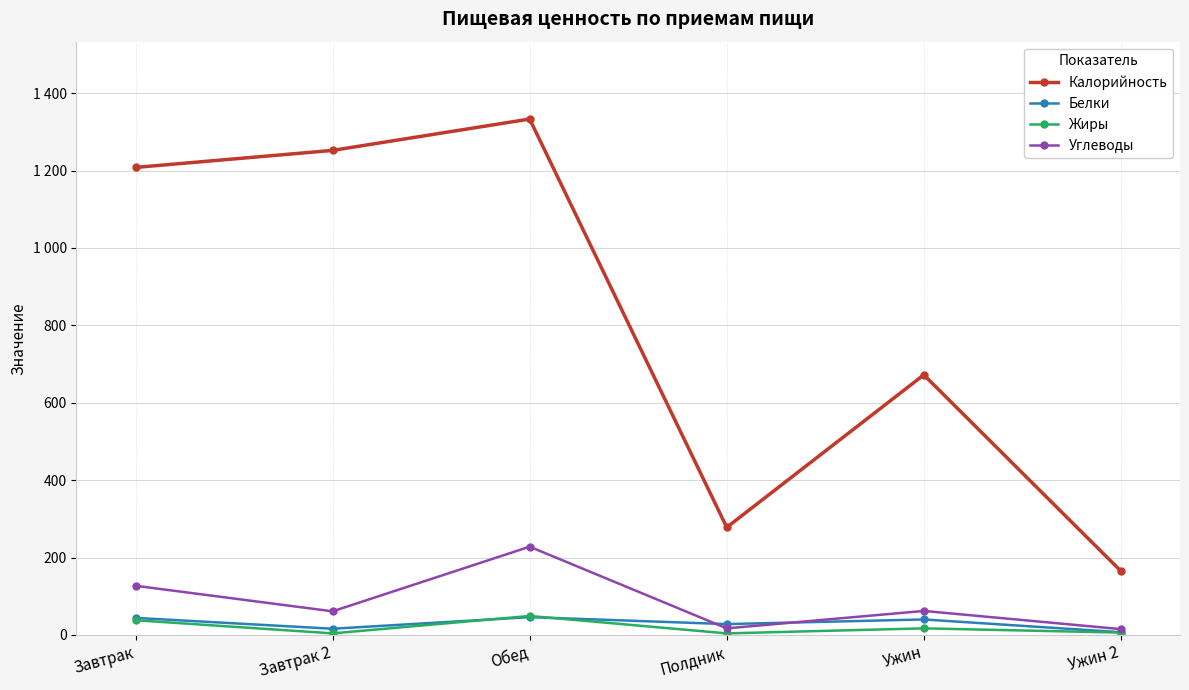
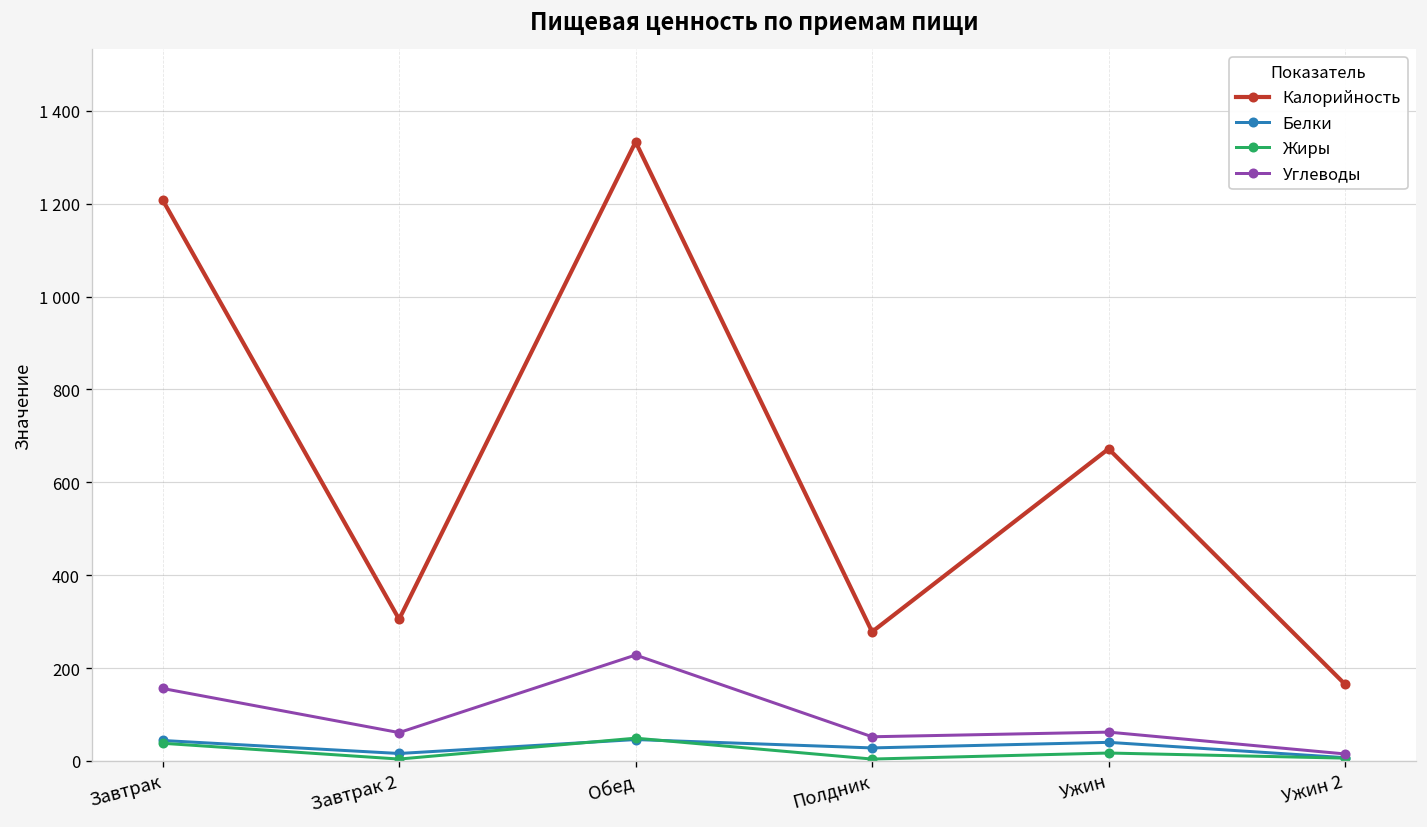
  {
    "Калорийность": {
      "Завтрак": 1210,
-     "Завтрак 2": 1250,
+     "Завтрак 2": 310,
      "Обед": 1330,
      "Полдник": 280,
      "Ужин": 670,
      "Ужин 2": 170
    },
    "Белки": {
      "Завтрак 2": 20,
      "Полдник": 30,
      "Ужин": 40
    },
    "Жиры": {
      "Завтрак 2": 0,
      "Полдник": 0,
      "Ужин": 20
    },
    "Углеводы": {
-     "Завтрак": 130,
+     "Завтрак": 160,
      "Завтрак 2": 60,
      "Обед": 230,
-     "Полдник": 20,
+     "Полдник": 50,
      "Ужин": 60,
      "Ужин 2": 20
    }
  }
